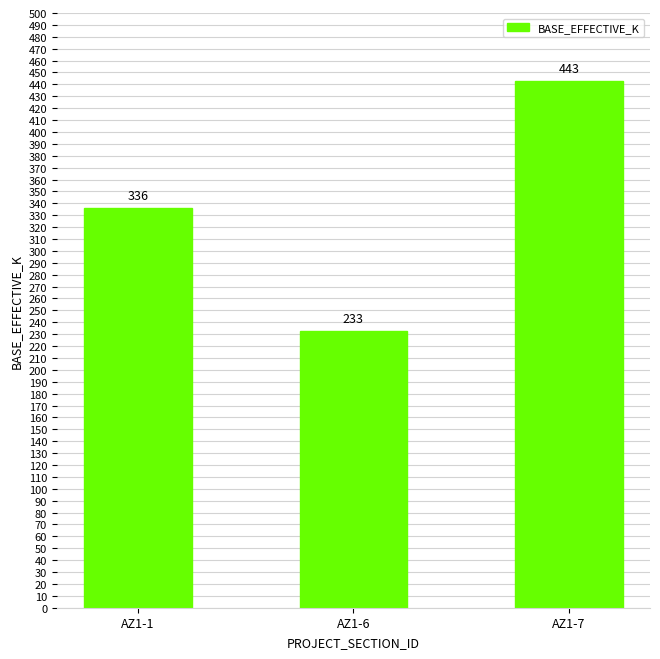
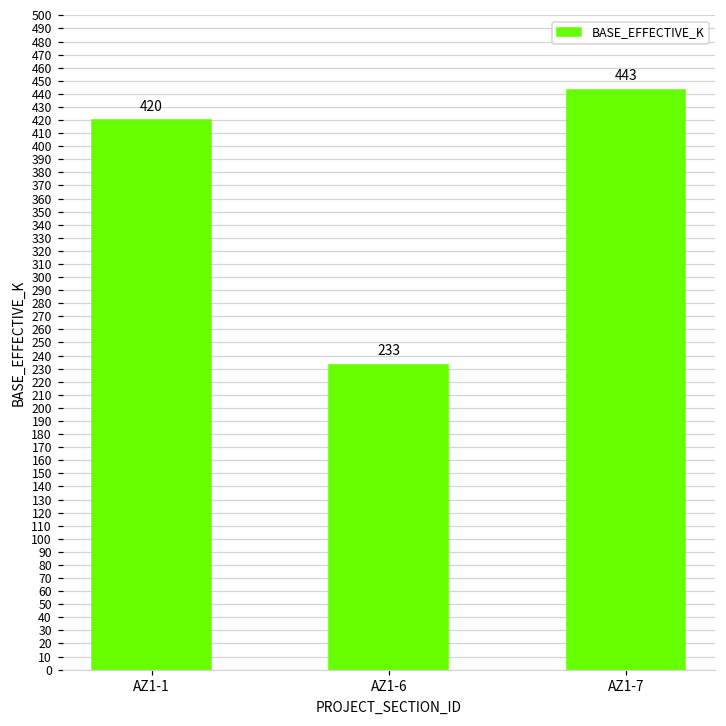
  {
-   "AZ1-1": 336,
+   "AZ1-1": 420,
    "AZ1-6": 233,
    "AZ1-7": 443
  }
